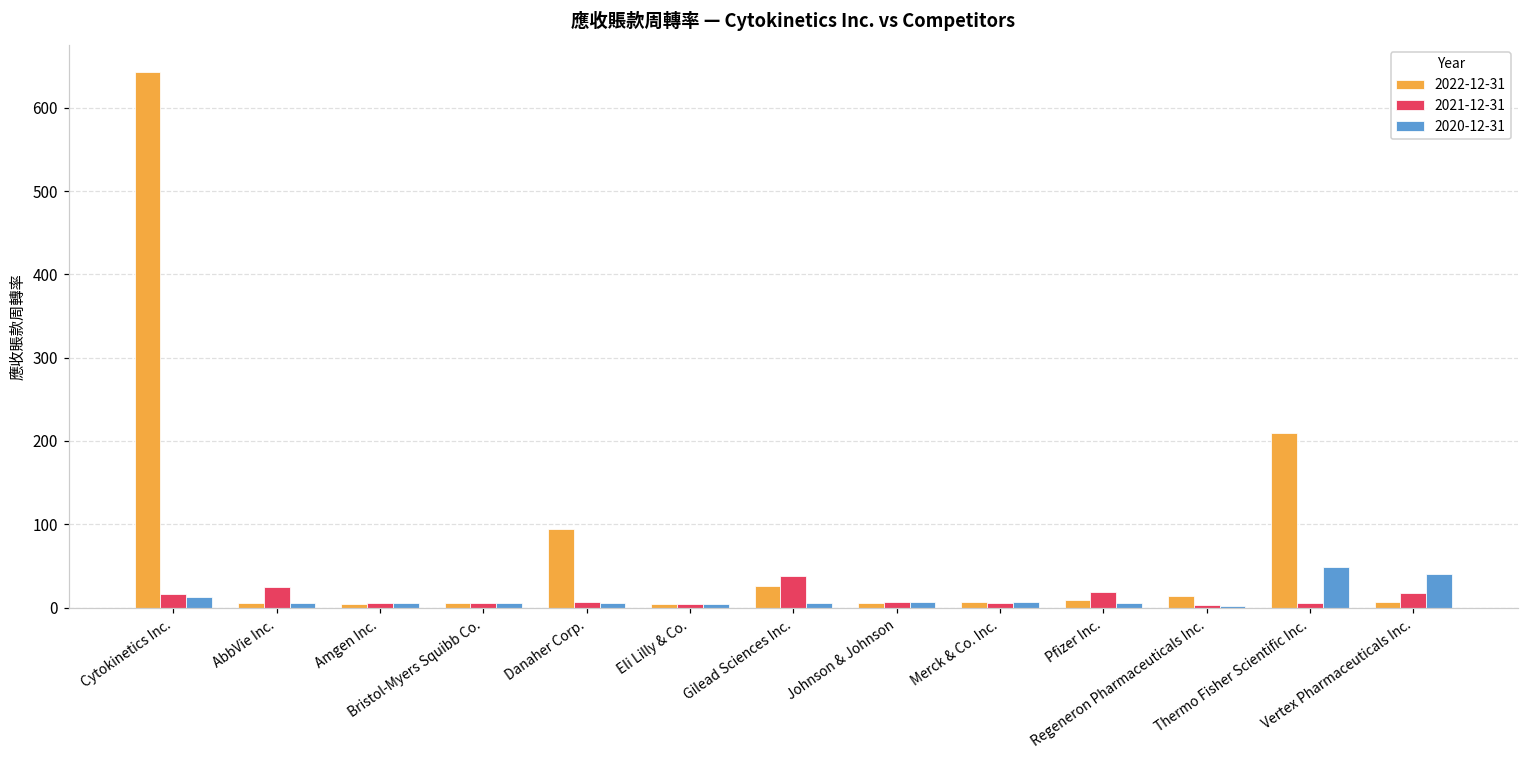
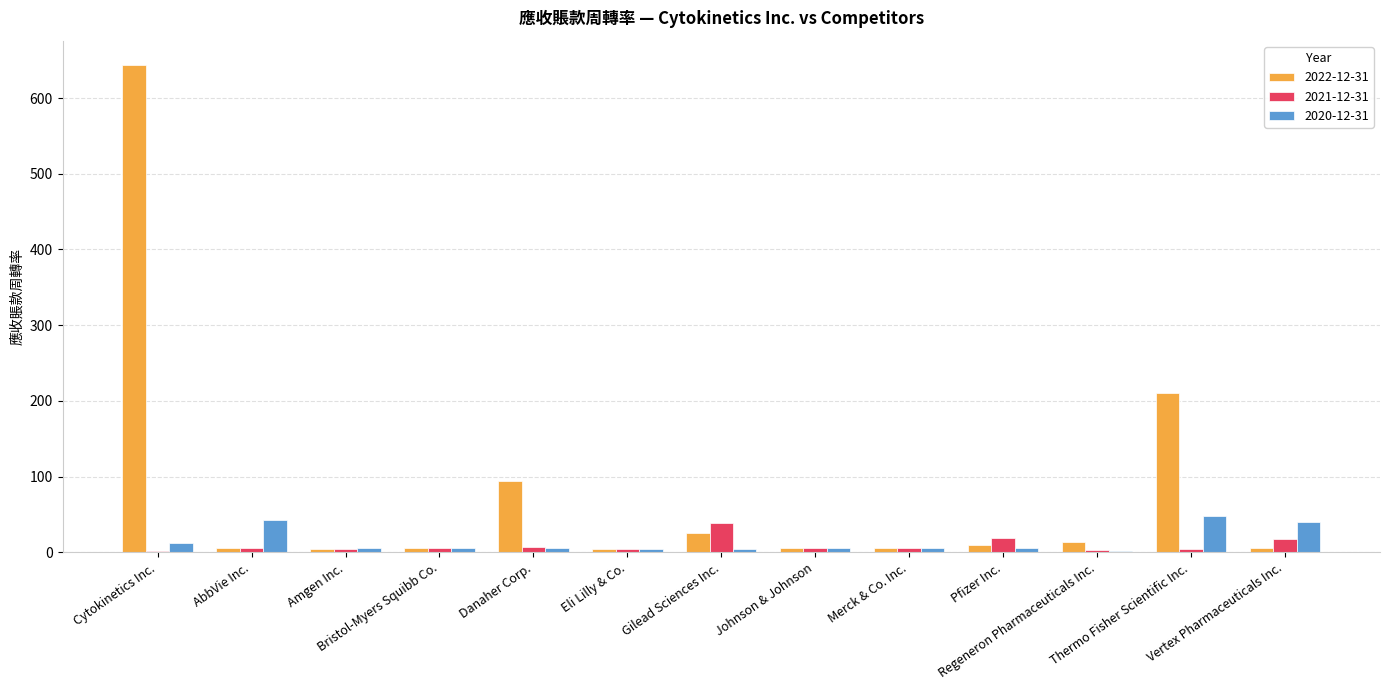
  {
    "2022-12-31": {
      "Cytokinetics Inc.": 640,
      "AbbVie Inc.": 10,
      "Amgen Inc.": 0,
      "Bristol-Myers Squibb Co.": 10,
      "Danaher Corp.": 90,
      "Eli Lilly & Co.": 0,
      "Gilead Sciences Inc.": 30,
      "Johnson & Johnson": 10,
      "Merck & Co. Inc.": 10,
      "Pfizer Inc.": 10,
      "Regeneron Pharmaceuticals Inc.": 10,
      "Thermo Fisher Scientific Inc.": 210,
      "Vertex Pharmaceuticals Inc.": 10
    },
    "2021-12-31": {
-     "Cytokinetics Inc.": 20,
-     "AbbVie Inc.": 20,
+     "Cytokinetics Inc.": 0,
+     "AbbVie Inc.": 10,
      "Amgen Inc.": 0,
      "Bristol-Myers Squibb Co.": 10,
      "Danaher Corp.": 10,
      "Eli Lilly & Co.": 0,
      "Gilead Sciences Inc.": 40,
      "Johnson & Johnson": 10,
      "Merck & Co. Inc.": 10,
      "Pfizer Inc.": 20,
      "Thermo Fisher Scientific Inc.": 0,
      "Vertex Pharmaceuticals Inc.": 20
    },
    "2020-12-31": {
      "Cytokinetics Inc.": 10,
-     "AbbVie Inc.": 10,
+     "AbbVie Inc.": 40,
      "Amgen Inc.": 10,
      "Bristol-Myers Squibb Co.": 10,
      "Danaher Corp.": 10,
      "Eli Lilly & Co.": 0,
      "Gilead Sciences Inc.": 0,
      "Johnson & Johnson": 10,
      "Merck & Co. Inc.": 10,
      "Pfizer Inc.": 10,
      "Thermo Fisher Scientific Inc.": 50,
      "Vertex Pharmaceuticals Inc.": 40
    }
  }
